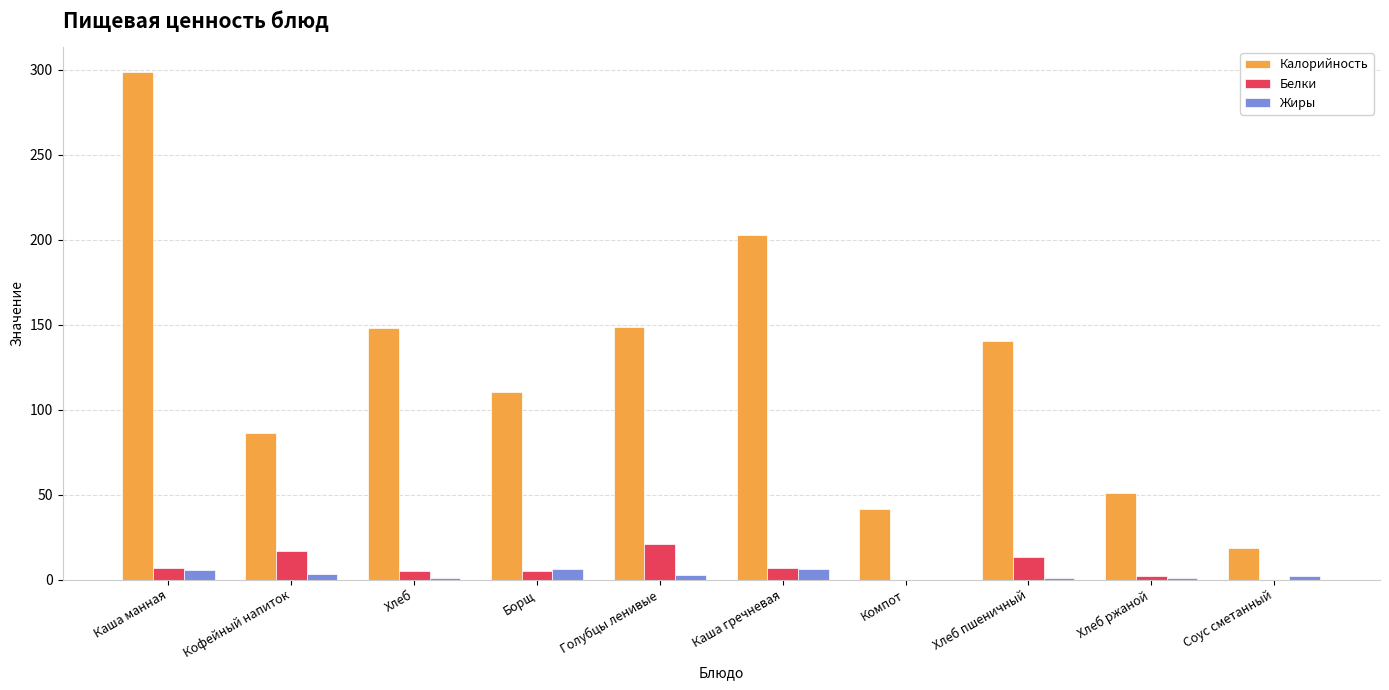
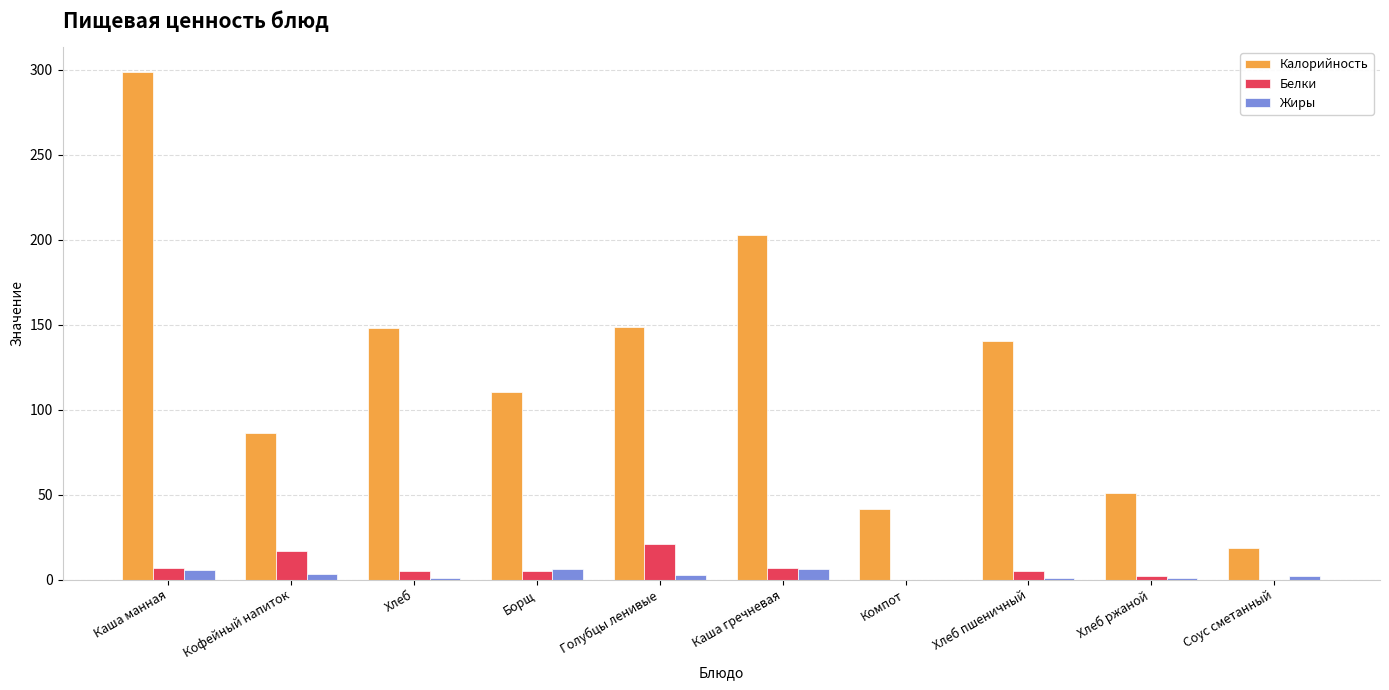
  {
    "Калорийность": {
      "Каша манная": 298,
      "Кофейный напиток": 86,
      "Хлеб": 148,
      "Борщ": 110,
      "Голубцы ленивые": 148,
      "Каша гречневая": 203,
      "Компот": 42,
      "Хлеб пшеничный": 141,
      "Хлеб ржаной": 51,
      "Соус сметанный": 19
    },
    "Белки": {
      "Каша манная": 7,
      "Кофейный напиток": 17,
      "Хлеб": 5,
      "Борщ": 5,
      "Голубцы ленивые": 21,
      "Каша гречневая": 7,
      "Компот": 0,
-     "Хлеб пшеничный": 13,
+     "Хлеб пшеничный": 5,
      "Хлеб ржаной": 2,
      "Соус сметанный": 0
    },
    "Жиры": {
      "Каша манная": 6,
      "Кофейный напиток": 3,
      "Борщ": 6,
      "Голубцы ленивые": 2,
      "Каша гречневая": 6,
      "Компот": 0,
      "Соус сметанный": 2
    }
  }
